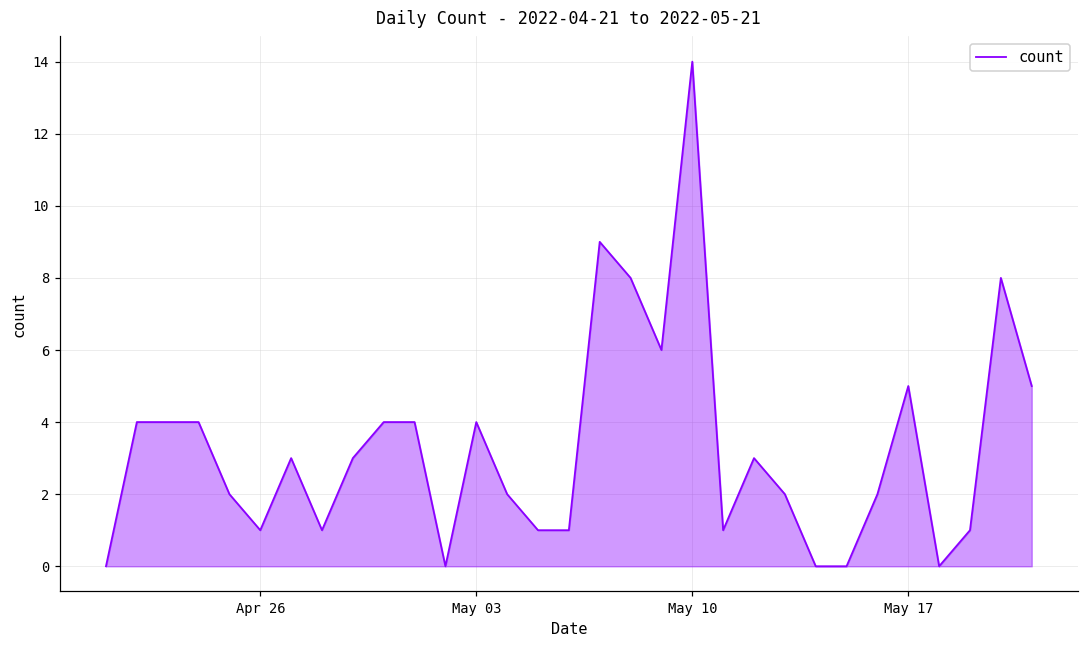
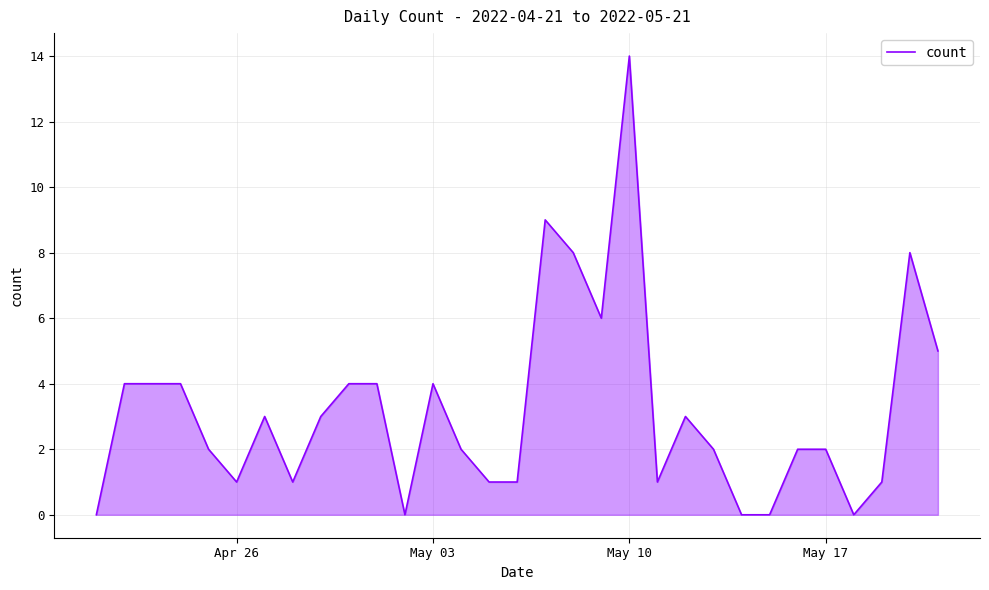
  {
    "Apr 26": 1,
    "May 03": 4,
    "May 10": 14,
-   "May 17": 5
+   "May 17": 2
  }
